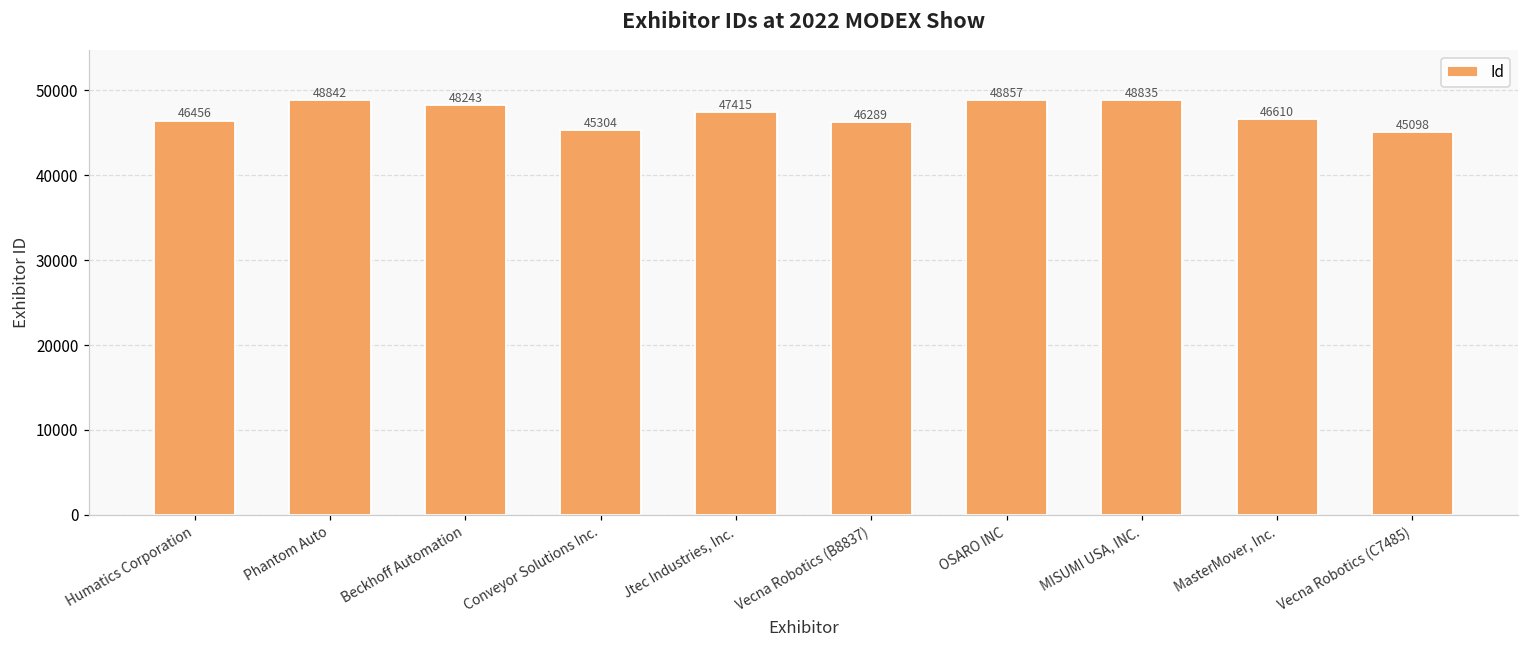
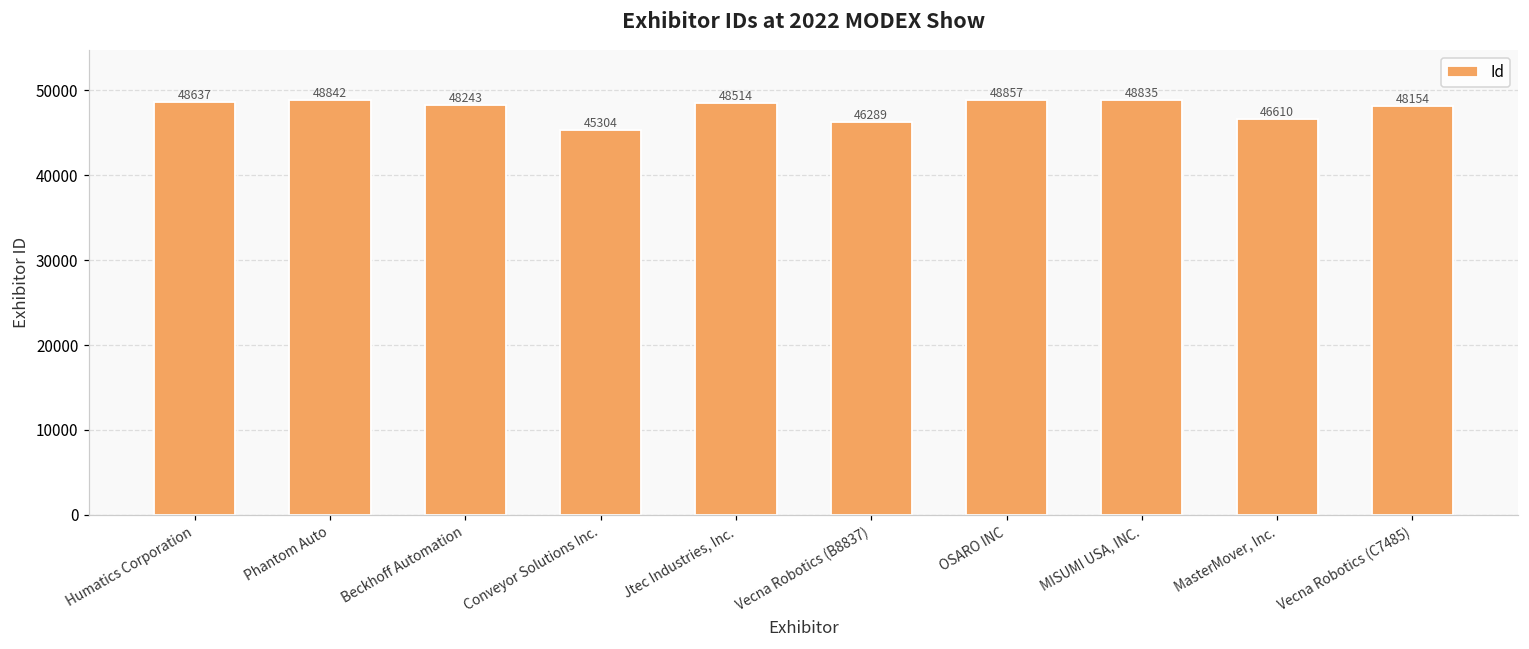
  {
-   "Humatics Corporation": 46456,
+   "Humatics Corporation": 48637,
    "Phantom Auto": 48842,
    "Beckhoff Automation": 48243,
    "Conveyor Solutions Inc.": 45304,
-   "Jtec Industries, Inc.": 47415,
+   "Jtec Industries, Inc.": 48514,
    "Vecna Robotics (B8837)": 46289,
    "OSARO INC": 48857,
    "MISUMI USA, INC.": 48835,
    "MasterMover, Inc.": 46610,
-   "Vecna Robotics (C7485)": 45098
+   "Vecna Robotics (C7485)": 48154
  }
